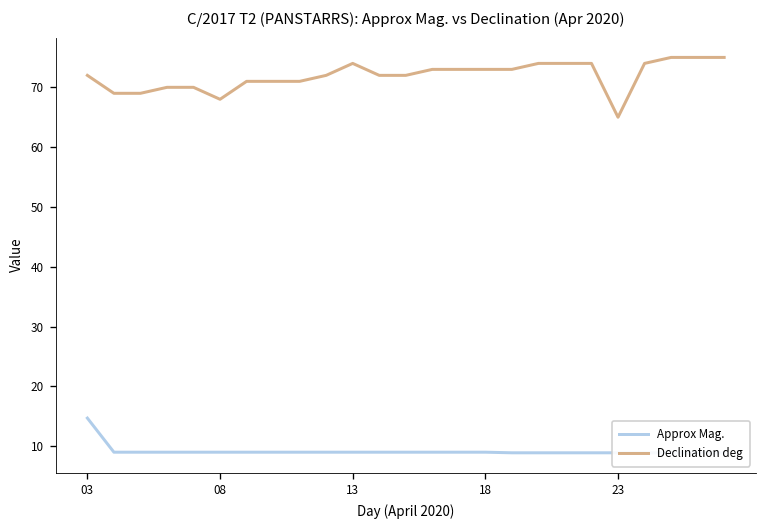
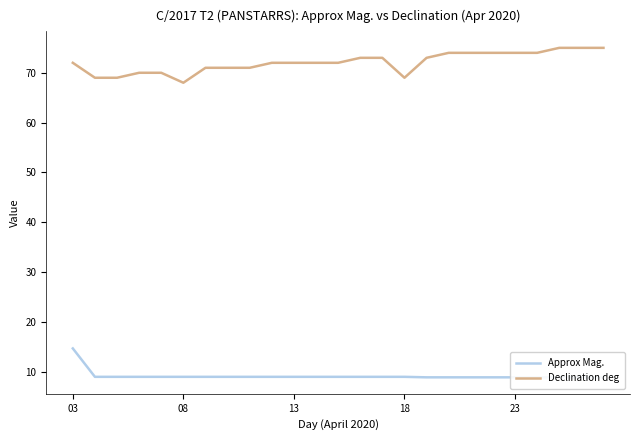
  {
    "Approx Mag.": {
      "03": 15,
      "08": 9,
      "13": 9,
      "18": 9
    },
    "Declination deg": {
      "03": 72,
      "08": 68,
-     "13": 74,
-     "18": 73,
-     "23": 65
+     "13": 72,
+     "18": 69,
+     "23": 74
    }
  }
